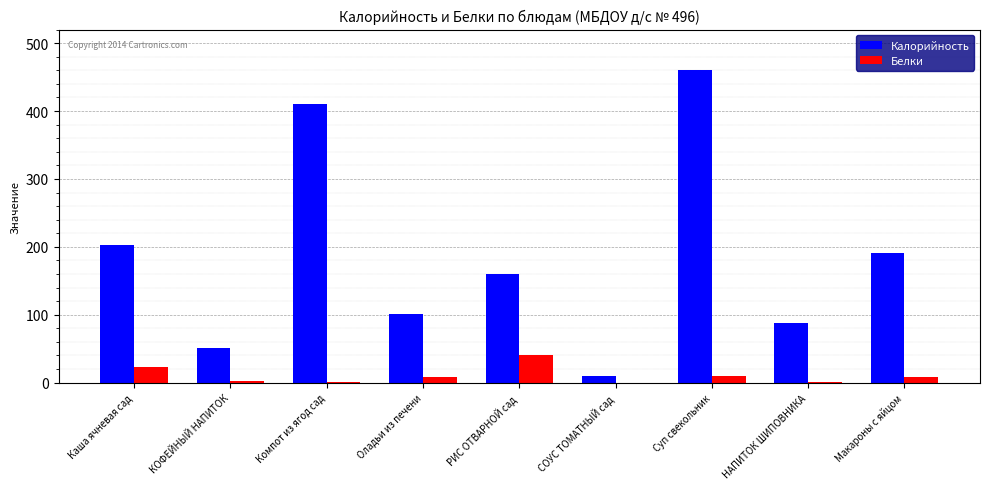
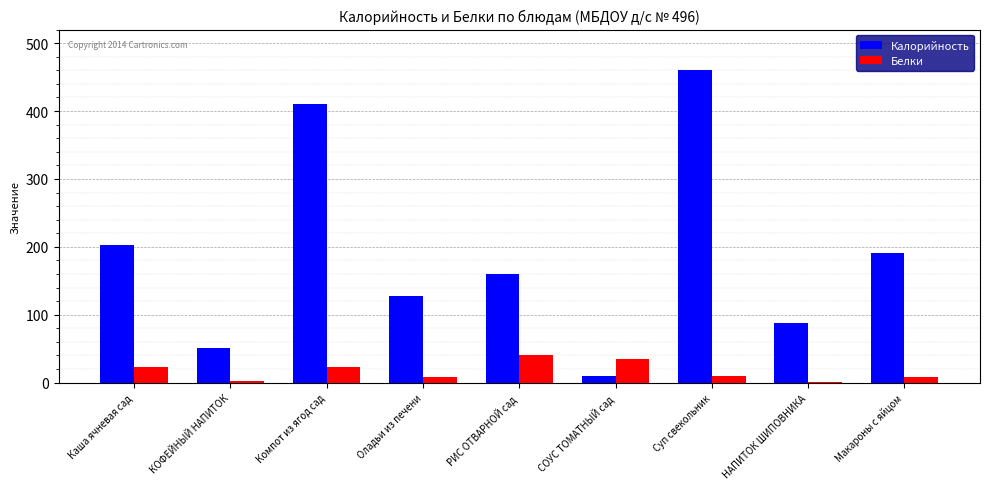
  {
    "Калорийность": {
      "Каша ячневая сад": 200,
      "КОФЕЙНЫЙ НАПИТОК": 50,
      "Компот из ягод сад": 410,
-     "Оладьи из печени": 100,
+     "Оладьи из печени": 130,
      "РИС ОТВАРНОЙ сад": 160,
      "СОУС ТОМАТНЫЙ сад": 10,
      "Суп свекольник": 460,
      "НАПИТОК ШИПОВНИКА": 90,
      "Макароны с яйцом": 190
    },
    "Белки": {
      "Каша ячневая сад": 20,
-     "Компот из ягод сад": 0,
+     "Компот из ягод сад": 20,
      "Оладьи из печени": 10,
      "РИС ОТВАРНОЙ сад": 40,
-     "СОУС ТОМАТНЫЙ сад": 0,
+     "СОУС ТОМАТНЫЙ сад": 30,
      "Суп свекольник": 10,
      "Макароны с яйцом": 10
    }
  }
